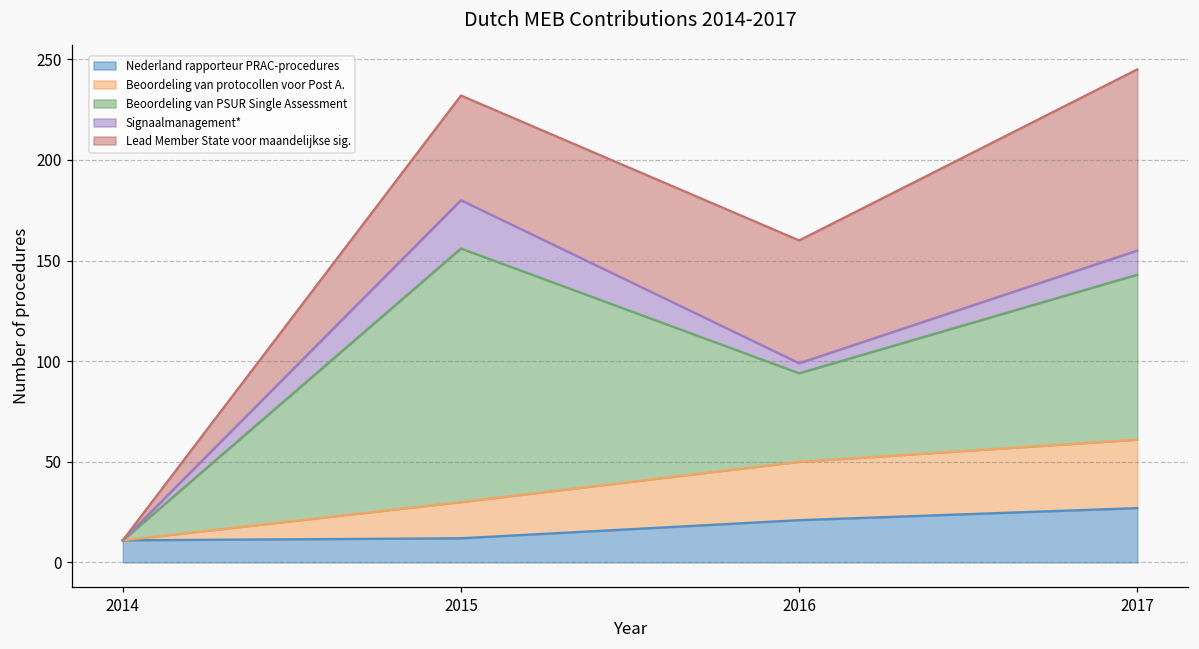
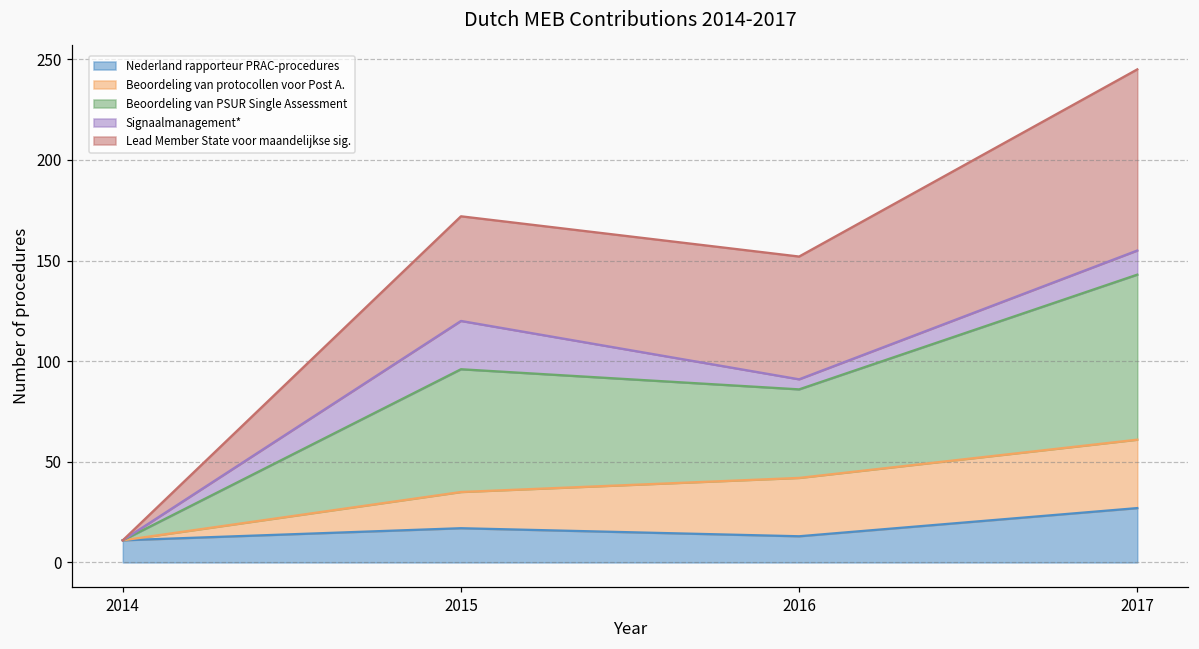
  {
    "Nederland rapporteur PRAC-procedures": {
-     "2015": 12,
-     "2016": 21,
+     "2015": 17,
+     "2016": 13,
      "2017": 27
    },
    "Beoordeling van PSUR Single Assessment": {
-     "2015": 126,
+     "2015": 61,
      "2016": 44,
      "2017": 82
    },
    "Signaalmanagement*": {
      "2015": 24,
      "2016": 5,
      "2017": 12
    }
  }
